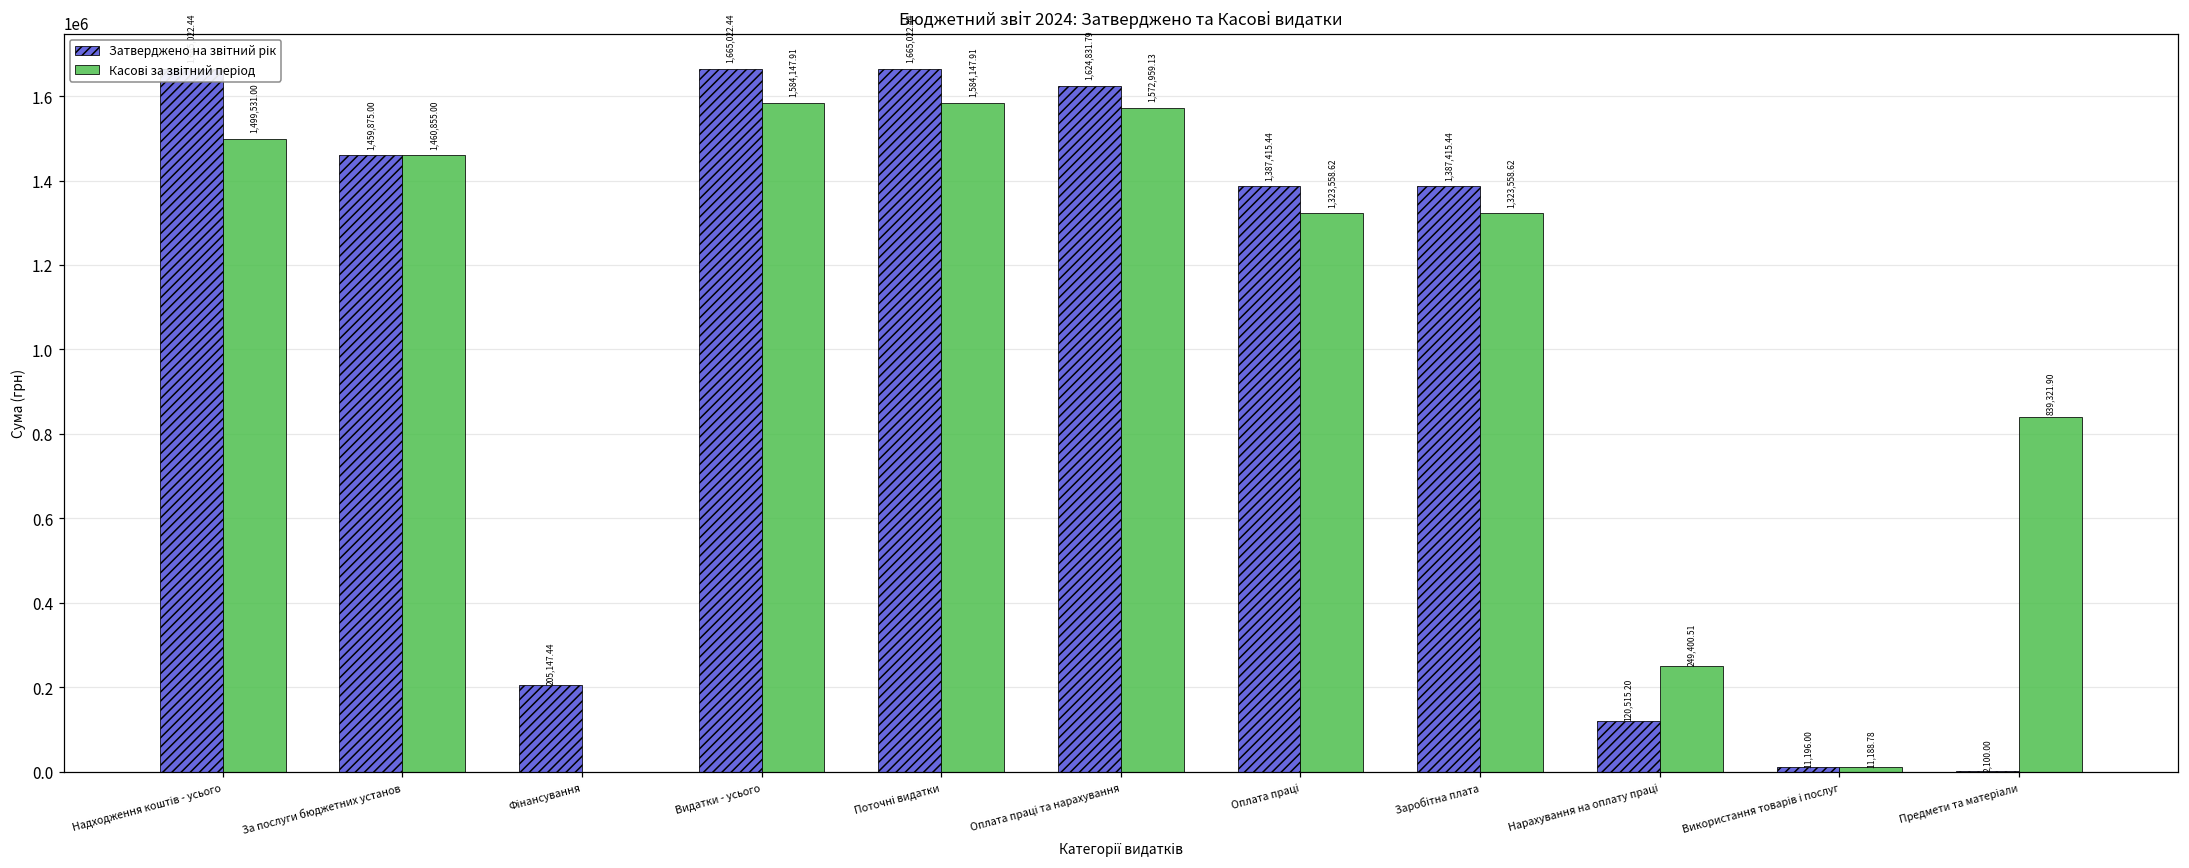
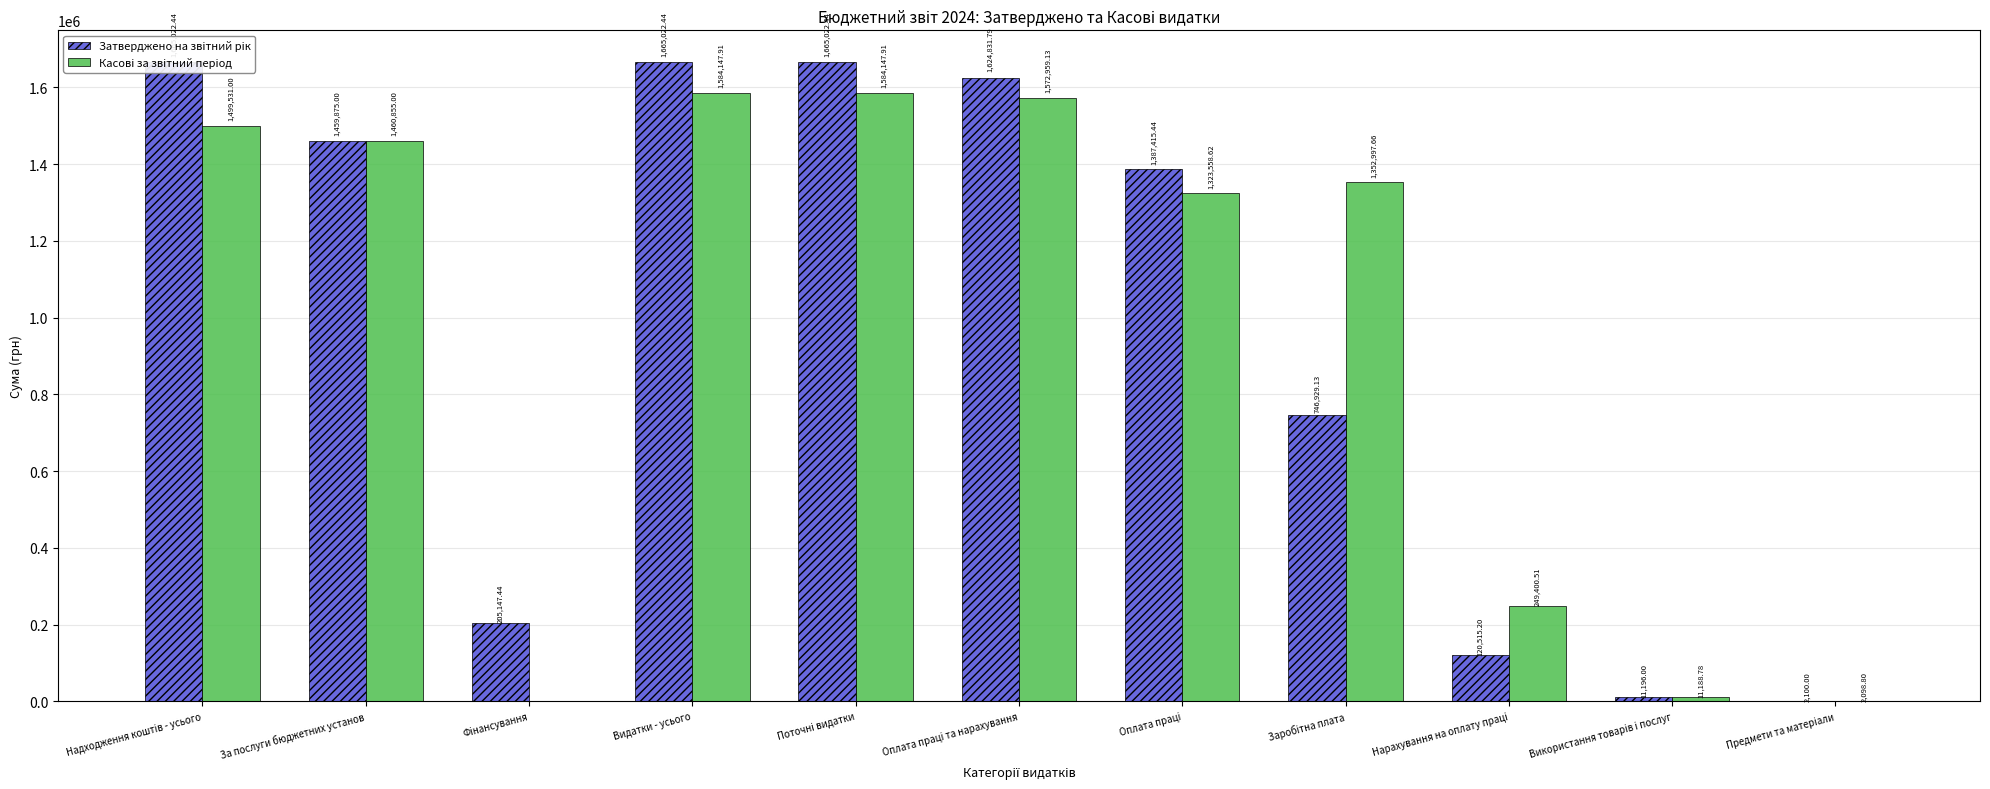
  {
    "Затверджено на звітний рік": {
      "За послуги бюджетних установ": "1,459,875.00",
      "Фінансування": "205,147.44",
      "Видатки - усього": "1,665,022.44",
      "Поточні видатки": "1,665,022.44",
      "Оплата праці та нарахування": "1,624,831.79",
      "Оплата праці": "1,387,415.44",
-     "Заробітна плата": "1,387,415.44",
+     "Заробітна плата": "746,929.13",
      "Нарахування на оплату праці": "120,515.20",
      "Використання товарів і послуг": "11,196.00",
      "Предмети та матеріали": "2,100.00"
    },
    "Касові за звітний період": {
      "Надходження коштів - усього": "1,499,531.00",
      "За послуги бюджетних установ": "1,460,855.00",
      "Видатки - усього": "1,584,147.91",
      "Поточні видатки": "1,584,147.91",
      "Оплата праці та нарахування": "1,572,959.13",
      "Оплата праці": "1,323,558.62",
-     "Заробітна плата": "1,323,558.62",
+     "Заробітна плата": "1,352,997.66",
      "Нарахування на оплату праці": "249,400.51",
      "Використання товарів і послуг": "11,188.78",
-     "Предмети та матеріали": "839,321.90"
+     "Предмети та матеріали": "2,098.80"
    }
  }
